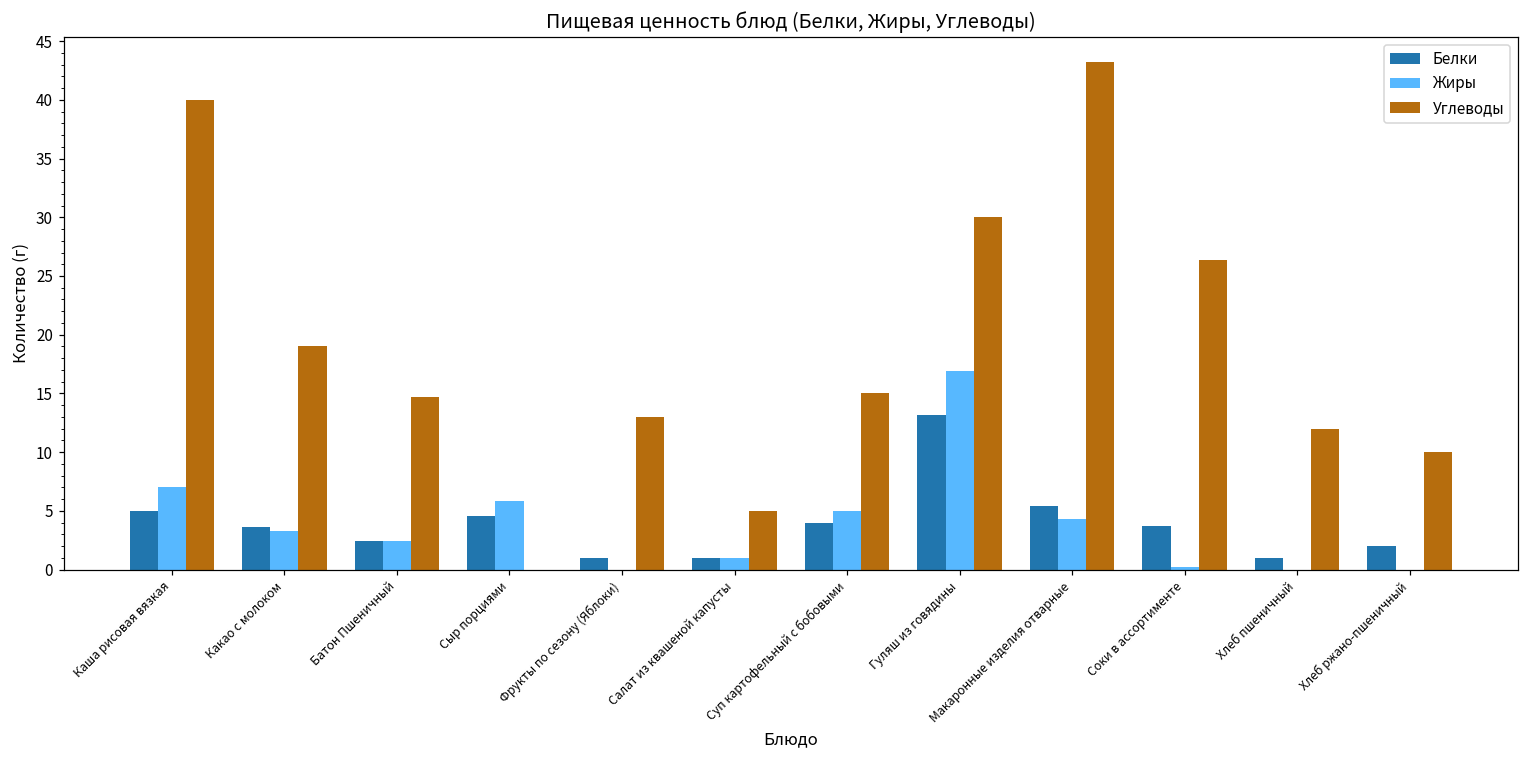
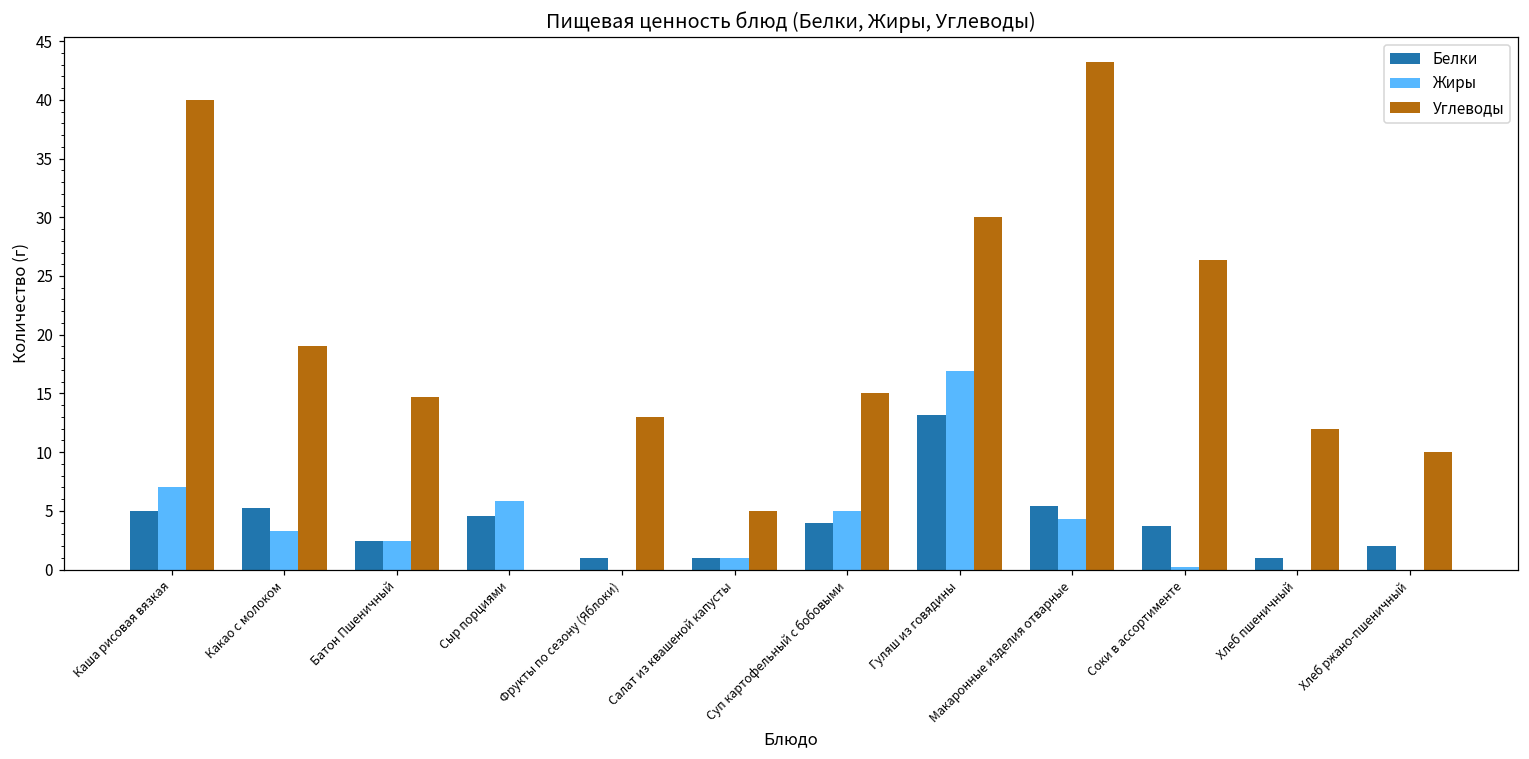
  {
    "Белки": {
      "Каша рисовая вязкая": 5.0,
-     "Какао с молоком": 3.6,
+     "Какао с молоком": 5.2,
      "Батон Пшеничный": 2.4,
      "Сыр порциями": 4.6,
      "Фрукты по сезону (Яблоки)": 1.0,
      "Салат из квашеной капусты": 1.0,
      "Суп картофельный с бобовыми": 4.0,
      "Гуляш из говядины": 13.2,
      "Макаронные изделия отварные": 5.4,
      "Соки в ассортименте": 3.7,
      "Хлеб пшеничный": 1.0,
      "Хлеб ржано-пшеничный": 2.0
    },
    "Жиры": {
      "Каша рисовая вязкая": 7.0,
      "Какао с молоком": 3.3,
      "Батон Пшеничный": 2.4,
      "Сыр порциями": 5.8,
      "Фрукты по сезону (Яблоки)": 0.0,
      "Салат из квашеной капусты": 1.0,
      "Суп картофельный с бобовыми": 5.0,
      "Гуляш из говядины": 16.9,
      "Макаронные изделия отварные": 4.3,
      "Хлеб пшеничный": 0.0,
      "Хлеб ржано-пшеничный": 0.0
    },
    "Углеводы": {
      "Каша рисовая вязкая": 40.0,
      "Какао с молоком": 19.0,
      "Батон Пшеничный": 14.7,
      "Сыр порциями": 0.0,
      "Фрукты по сезону (Яблоки)": 13.0,
      "Салат из квашеной капусты": 5.0,
      "Суп картофельный с бобовыми": 15.0,
      "Гуляш из говядины": 30.0,
      "Макаронные изделия отварные": 43.2,
      "Соки в ассортименте": 26.4,
      "Хлеб пшеничный": 12.0,
      "Хлеб ржано-пшеничный": 10.0
    }
  }
